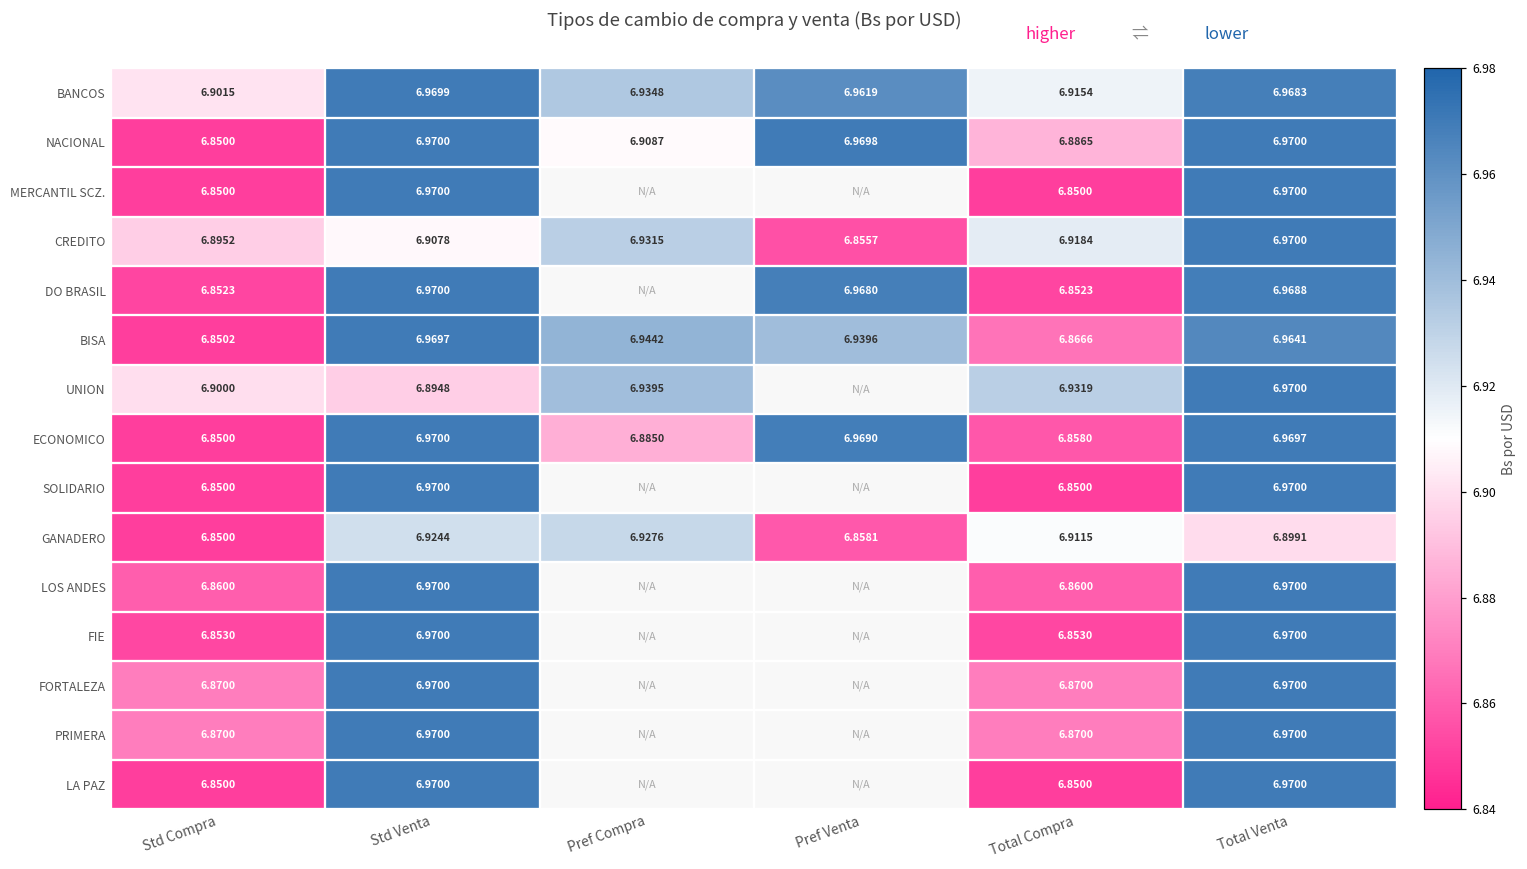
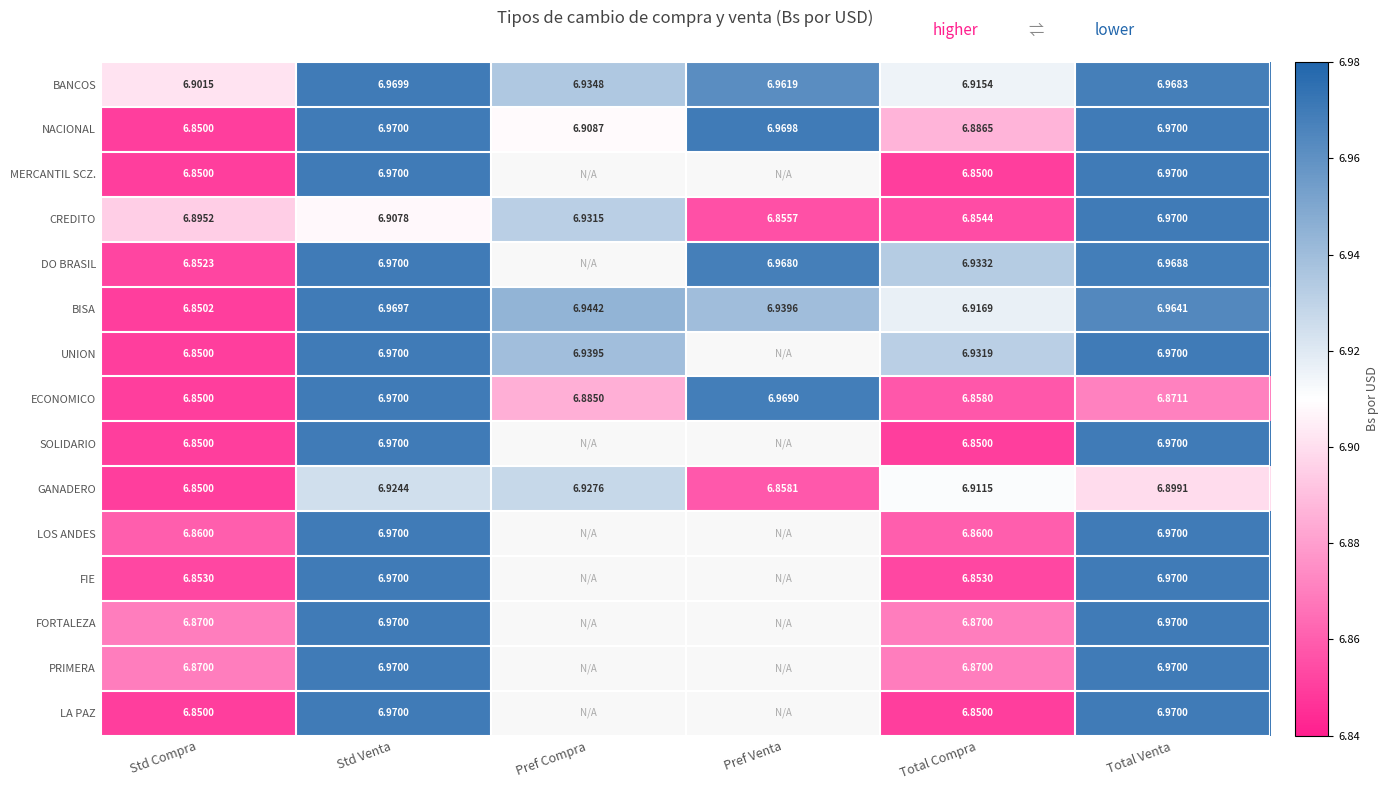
  {
    "BANCOS": {
      "Std Compra": 6.9015,
      "Std Venta": 6.9699,
      "Pref Compra": 6.9348,
      "Pref Venta": 6.9619,
      "Total Compra": 6.9154,
      "Total Venta": 6.9683
    },
    "NACIONAL": {
      "Std Compra": 6.8500,
      "Std Venta": 6.9700,
      "Pref Compra": 6.9087,
      "Pref Venta": 6.9698,
      "Total Compra": 6.8865,
      "Total Venta": 6.9700
    },
    "MERCANTIL SCZ.": {
      "Std Compra": 6.8500,
      "Std Venta": 6.9700,
      "Total Compra": 6.8500,
      "Total Venta": 6.9700
    },
    "CREDITO": {
      "Std Compra": 6.8952,
      "Std Venta": 6.9078,
      "Pref Compra": 6.9315,
      "Pref Venta": 6.8557,
-     "Total Compra": 6.9184,
+     "Total Compra": 6.8544,
      "Total Venta": 6.9700
    },
    "DO BRASIL": {
      "Std Compra": 6.8523,
      "Std Venta": 6.9700,
      "Pref Venta": 6.9680,
-     "Total Compra": 6.8523,
+     "Total Compra": 6.9332,
      "Total Venta": 6.9688
    },
    "BISA": {
      "Std Compra": 6.8502,
      "Std Venta": 6.9697,
      "Pref Compra": 6.9442,
      "Pref Venta": 6.9396,
-     "Total Compra": 6.8666,
+     "Total Compra": 6.9169,
      "Total Venta": 6.9641
    },
    "UNION": {
-     "Std Compra": 6.9000,
-     "Std Venta": 6.8948,
+     "Std Compra": 6.8500,
+     "Std Venta": 6.9700,
      "Pref Compra": 6.9395,
      "Total Compra": 6.9319,
      "Total Venta": 6.9700
    },
    "ECONOMICO": {
      "Std Compra": 6.8500,
      "Std Venta": 6.9700,
      "Pref Compra": 6.8850,
      "Pref Venta": 6.9690,
      "Total Compra": 6.8580,
-     "Total Venta": 6.9697
+     "Total Venta": 6.8711
    },
    "SOLIDARIO": {
      "Std Compra": 6.8500,
      "Std Venta": 6.9700,
      "Total Compra": 6.8500,
      "Total Venta": 6.9700
    },
    "GANADERO": {
      "Std Compra": 6.8500,
      "Std Venta": 6.9244,
      "Pref Compra": 6.9276,
      "Pref Venta": 6.8581,
      "Total Compra": 6.9115,
      "Total Venta": 6.8991
    },
    "LOS ANDES": {
      "Std Compra": 6.8600,
      "Std Venta": 6.9700,
      "Total Compra": 6.8600,
      "Total Venta": 6.9700
    },
    "FIE": {
      "Std Compra": 6.8530,
      "Std Venta": 6.9700,
      "Total Compra": 6.8530,
      "Total Venta": 6.9700
    },
    "FORTALEZA": {
      "Std Compra": 6.8700,
      "Std Venta": 6.9700,
      "Total Compra": 6.8700,
      "Total Venta": 6.9700
    },
    "PRIMERA": {
      "Std Compra": 6.8700,
      "Std Venta": 6.9700,
      "Total Compra": 6.8700,
      "Total Venta": 6.9700
    },
    "LA PAZ": {
      "Std Compra": 6.8500,
      "Std Venta": 6.9700,
      "Total Compra": 6.8500,
      "Total Venta": 6.9700
    }
  }
